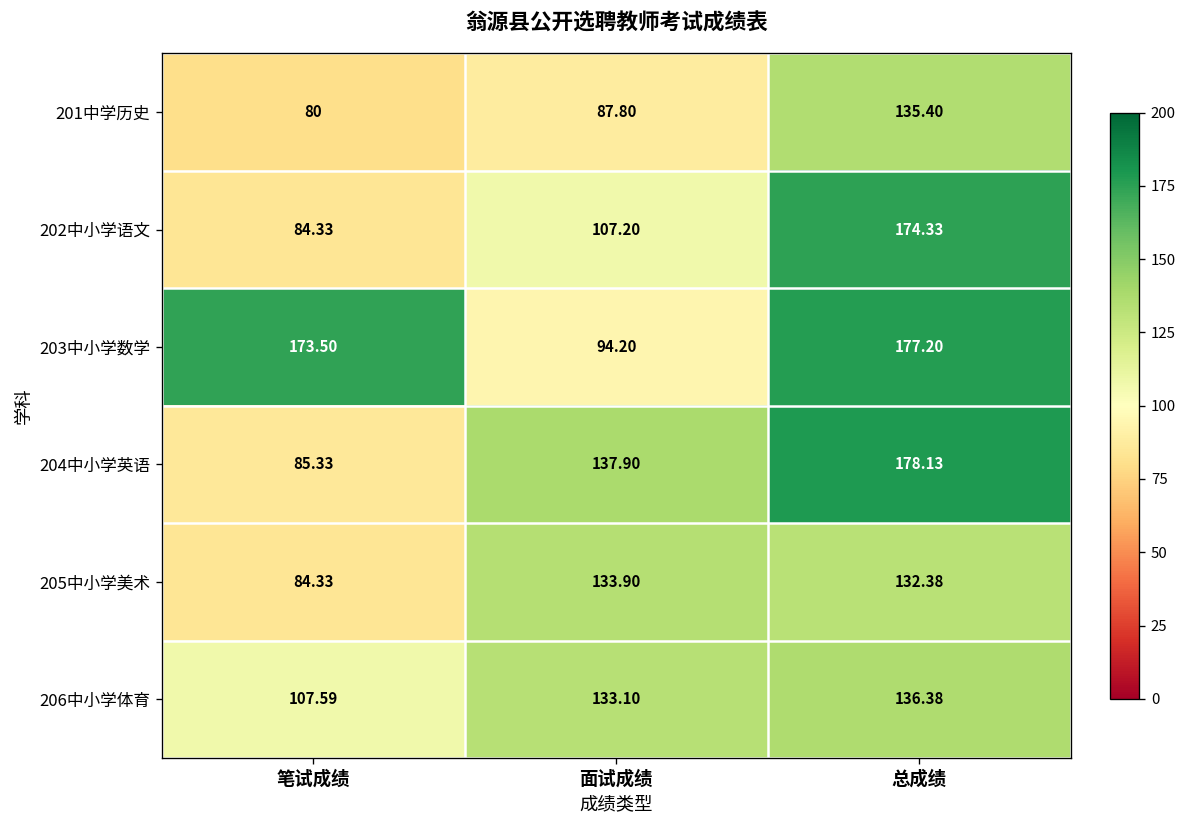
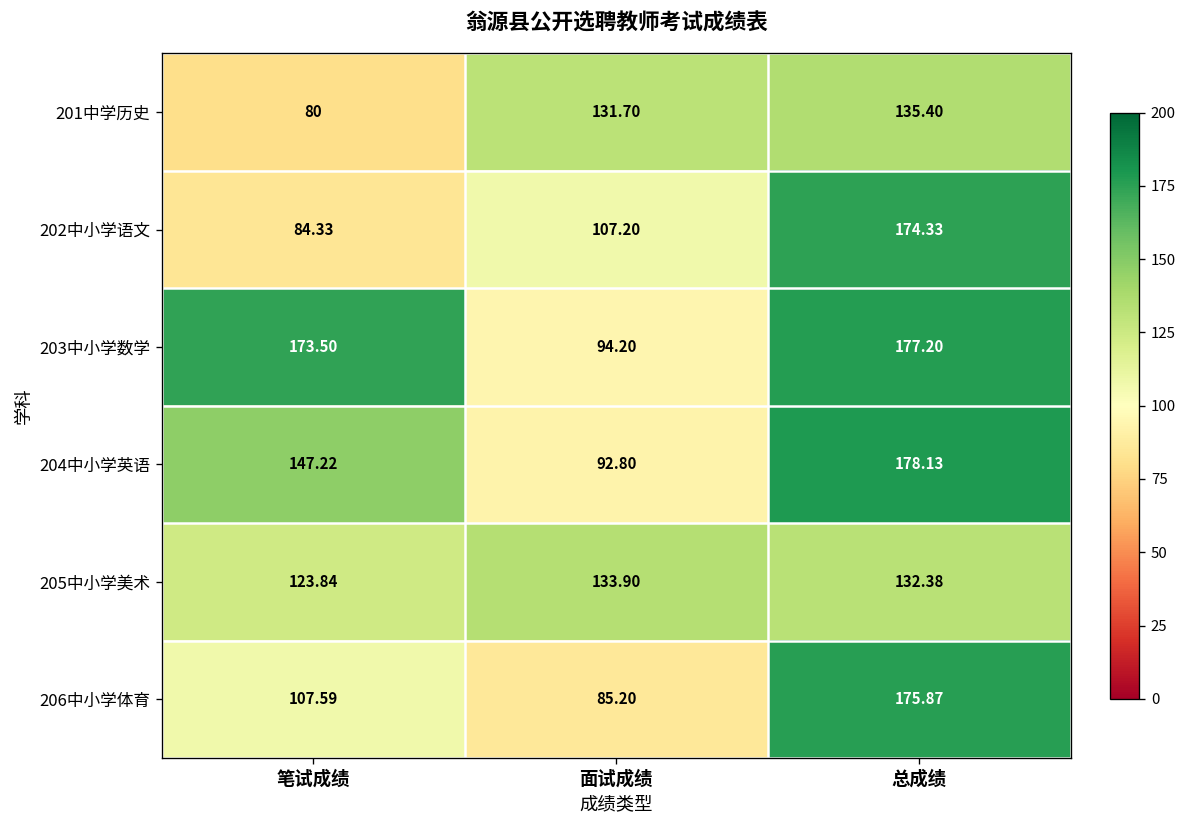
  {
    "201中学历史": {
      "笔试成绩": 80,
-     "面试成绩": 87.80,
+     "面试成绩": 131.70,
      "总成绩": 135.40
    },
    "202中小学语文": {
      "笔试成绩": 84.33,
      "面试成绩": 107.20,
      "总成绩": 174.33
    },
    "203中小学数学": {
      "笔试成绩": 173.50,
      "面试成绩": 94.20,
      "总成绩": 177.20
    },
    "204中小学英语": {
-     "笔试成绩": 85.33,
-     "面试成绩": 137.90,
+     "笔试成绩": 147.22,
+     "面试成绩": 92.80,
      "总成绩": 178.13
    },
    "205中小学美术": {
-     "笔试成绩": 84.33,
+     "笔试成绩": 123.84,
      "面试成绩": 133.90,
      "总成绩": 132.38
    },
    "206中小学体育": {
      "笔试成绩": 107.59,
-     "面试成绩": 133.10,
-     "总成绩": 136.38
+     "面试成绩": 85.20,
+     "总成绩": 175.87
    }
  }
